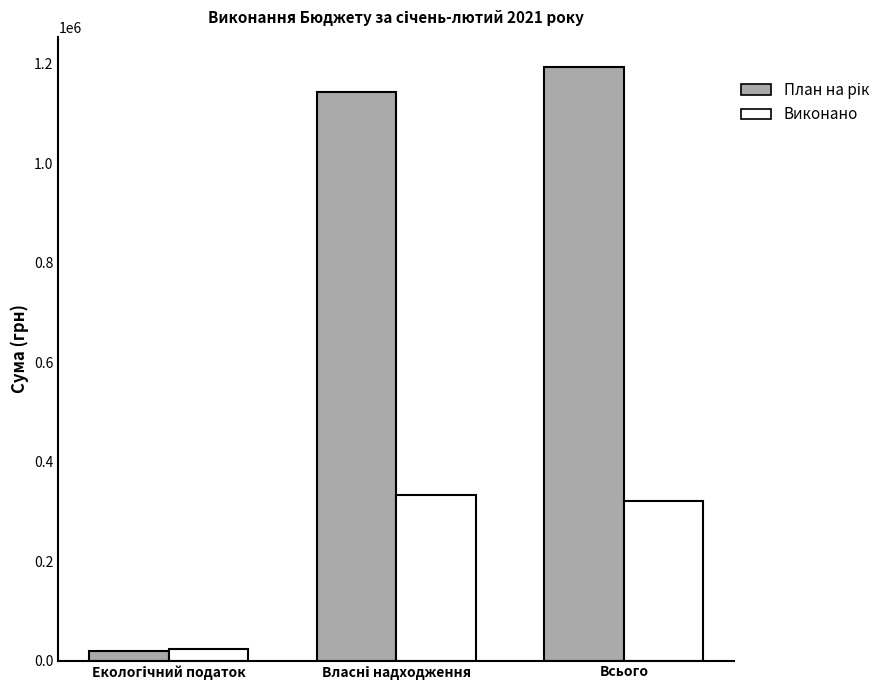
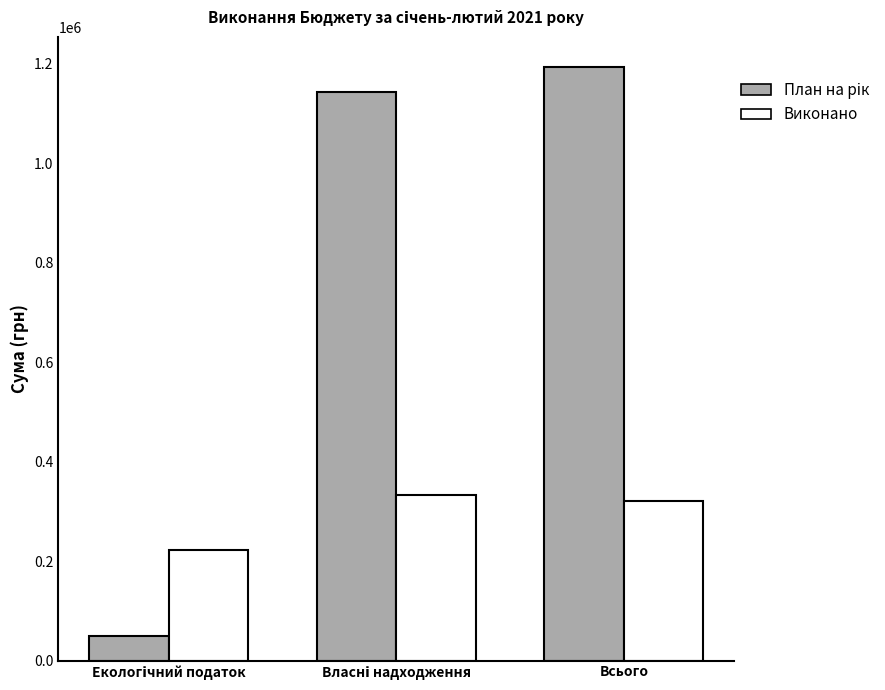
  {
    "План на рік": {
-     "Екологічний податок": 20000,
+     "Екологічний податок": 50000,
      "Власні надходження": 1140000,
      "Всього": 1190000
    },
    "Виконано": {
-     "Екологічний податок": 20000,
+     "Екологічний податок": 220000,
      "Власні надходження": 330000,
      "Всього": 320000
    }
  }
